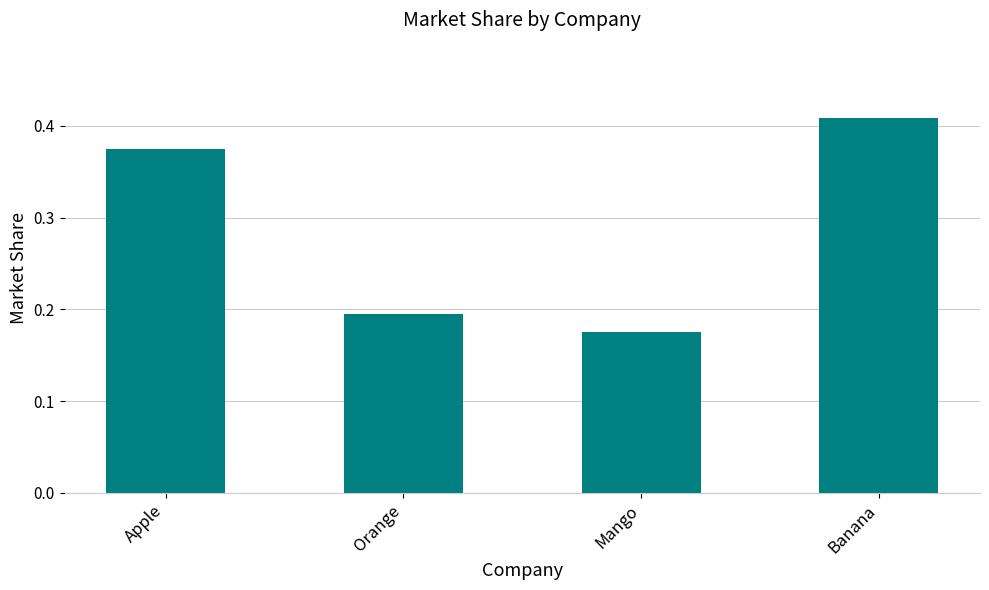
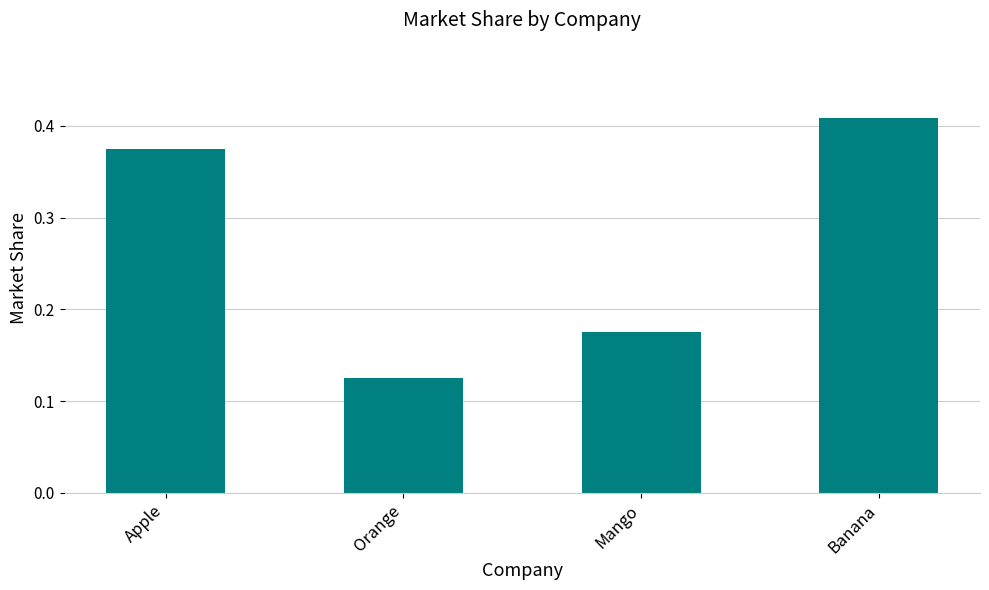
  {
    "Apple": 0.38,
-   "Orange": 0.20,
+   "Orange": 0.13,
    "Mango": 0.18,
    "Banana": 0.41
  }
